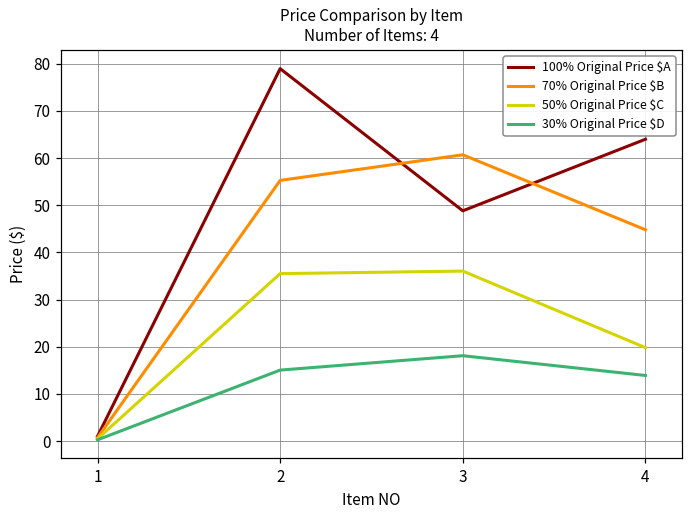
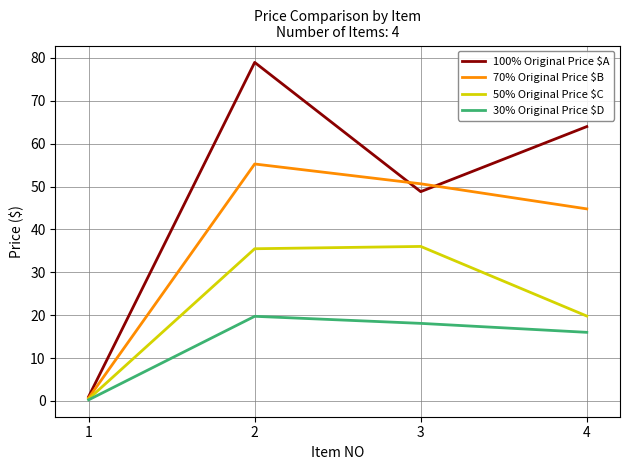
  {
    "100% Original Price $A": {
      "2": 79,
      "3": 49,
      "4": 64
    },
    "70% Original Price $B": {
      "2": 55,
-     "3": 61,
+     "3": 51,
      "4": 45
    },
    "50% Original Price $C": {
      "2": 36,
      "3": 36,
      "4": 20
    },
    "30% Original Price $D": {
-     "2": 15,
+     "2": 20,
      "3": 18,
-     "4": 14
+     "4": 16
    }
  }
